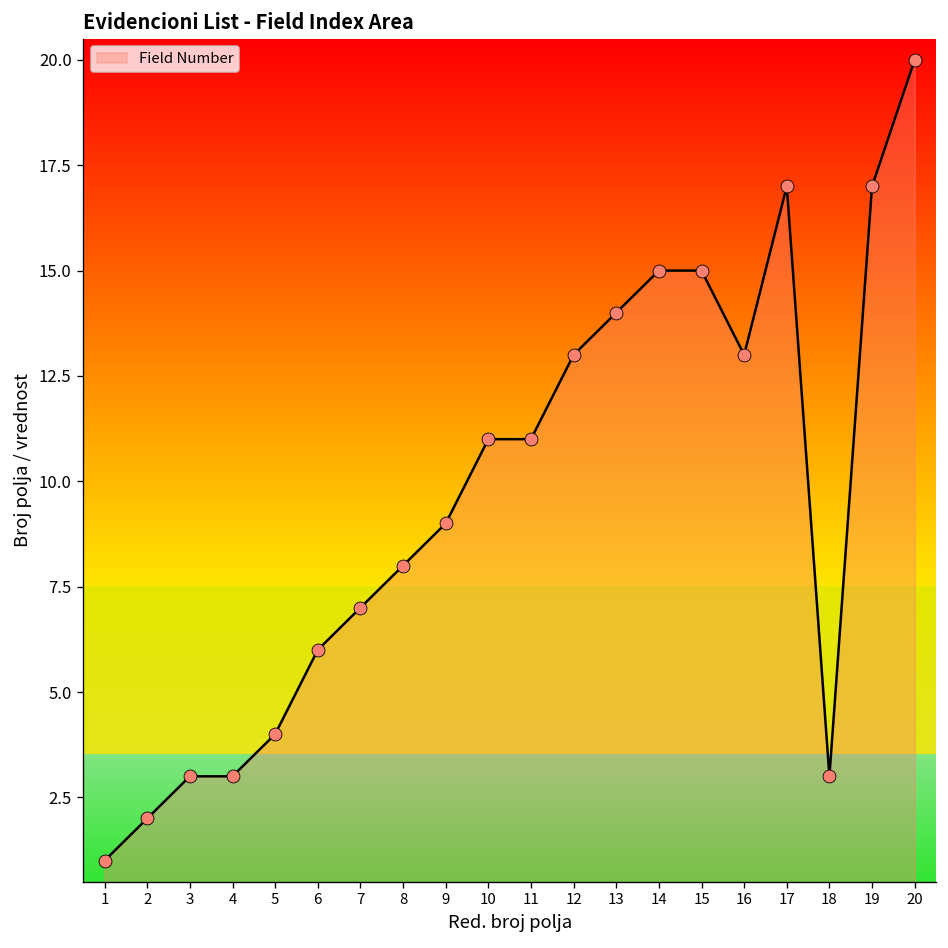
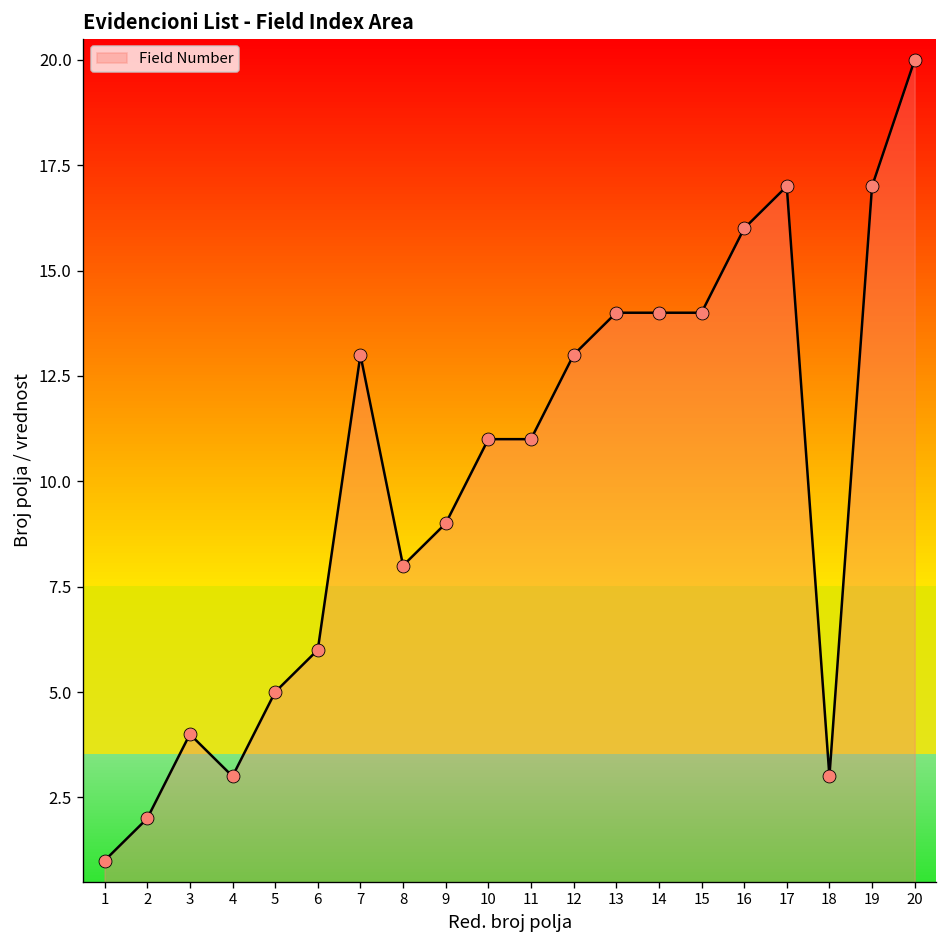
  {
    "1": 1,
    "2": 2,
-   "3": 3,
+   "3": 4,
    "4": 3,
-   "5": 4,
+   "5": 5,
    "6": 6,
-   "7": 7,
+   "7": 13,
    "8": 8,
    "9": 9,
    "10": 11,
    "11": 11,
    "12": 13,
    "13": 14,
-   "14": 15,
-   "15": 15,
-   "16": 13,
+   "14": 14,
+   "15": 14,
+   "16": 16,
    "17": 17,
    "18": 3,
    "19": 17,
    "20": 20
  }
